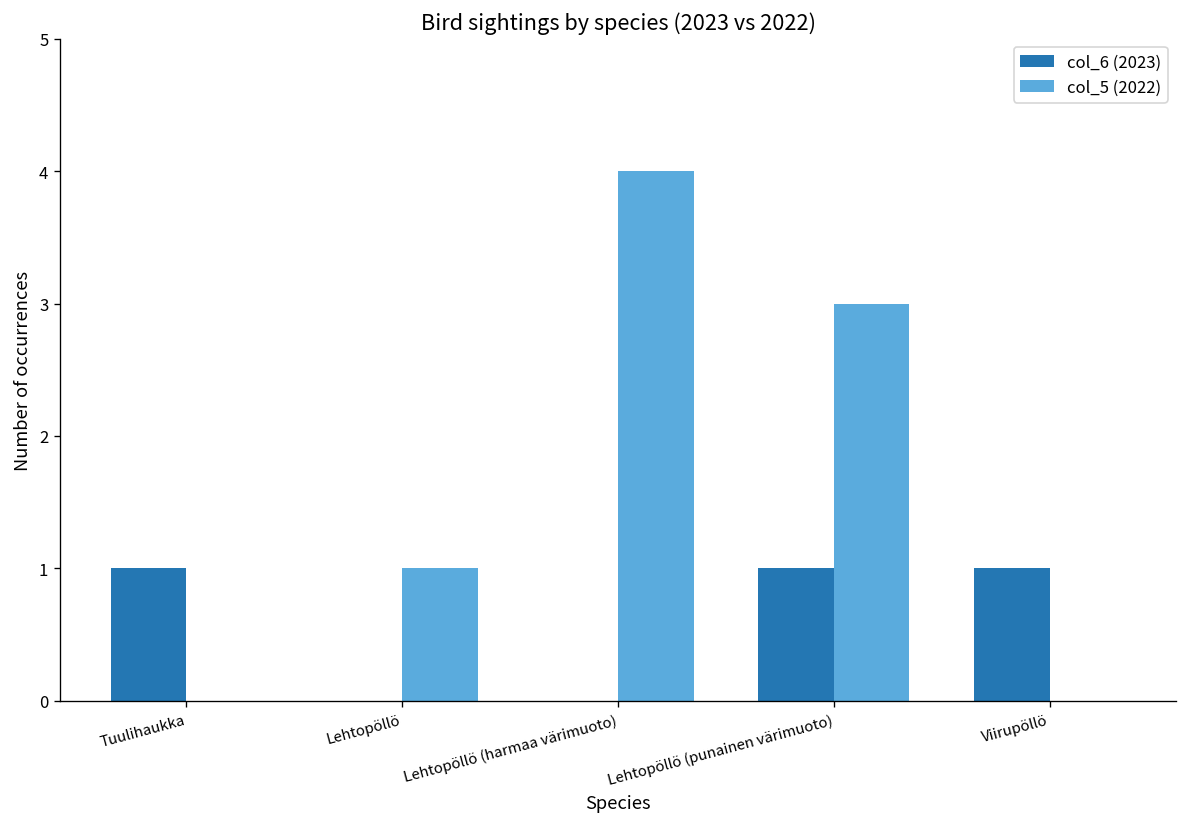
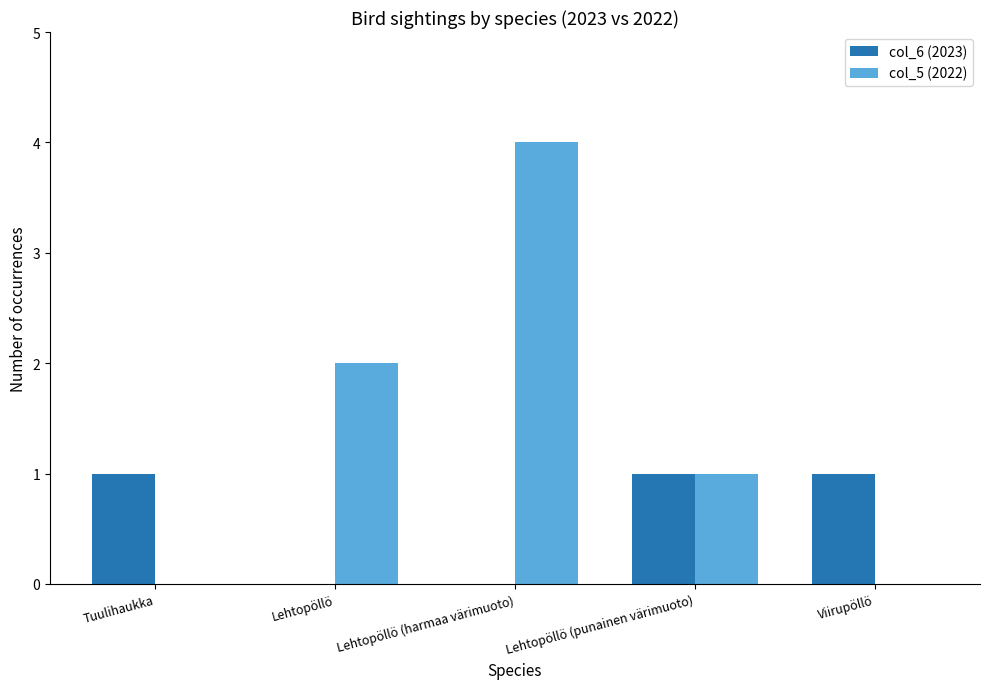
  {
    "col_6 (2023)": {
      "Tuulihaukka": 1,
      "Lehtopöllö": 0,
      "Lehtopöllö (harmaa värimuoto)": 0,
      "Lehtopöllö (punainen värimuoto)": 1,
      "Viirupöllö": 1
    },
    "col_5 (2022)": {
      "Tuulihaukka": 0,
-     "Lehtopöllö": 1,
+     "Lehtopöllö": 2,
      "Lehtopöllö (harmaa värimuoto)": 4,
-     "Lehtopöllö (punainen värimuoto)": 3,
+     "Lehtopöllö (punainen värimuoto)": 1,
      "Viirupöllö": 0
    }
  }
